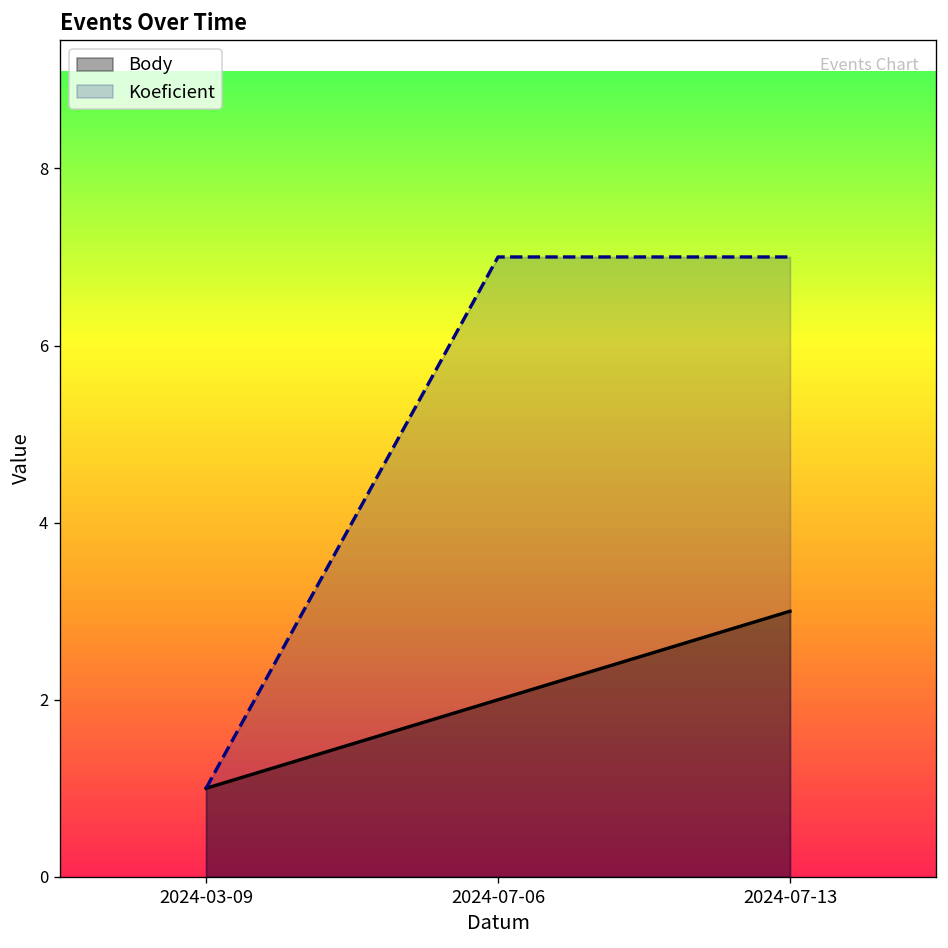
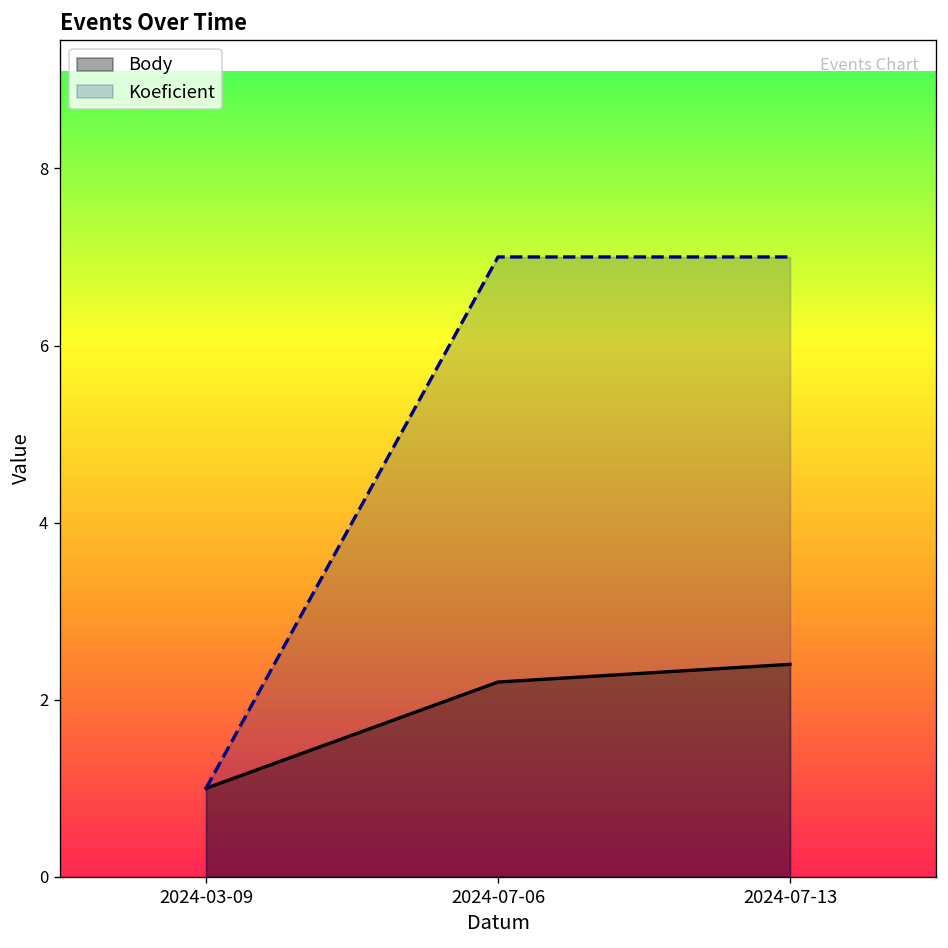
  {
    "Body": {
-     "2024-07-06": 2.0,
-     "2024-07-13": 3.0
+     "2024-07-06": 2.2,
+     "2024-07-13": 2.4
    },
    "Koeficient": {
      "2024-07-06": 7.0,
      "2024-07-13": 7.0
    }
  }
